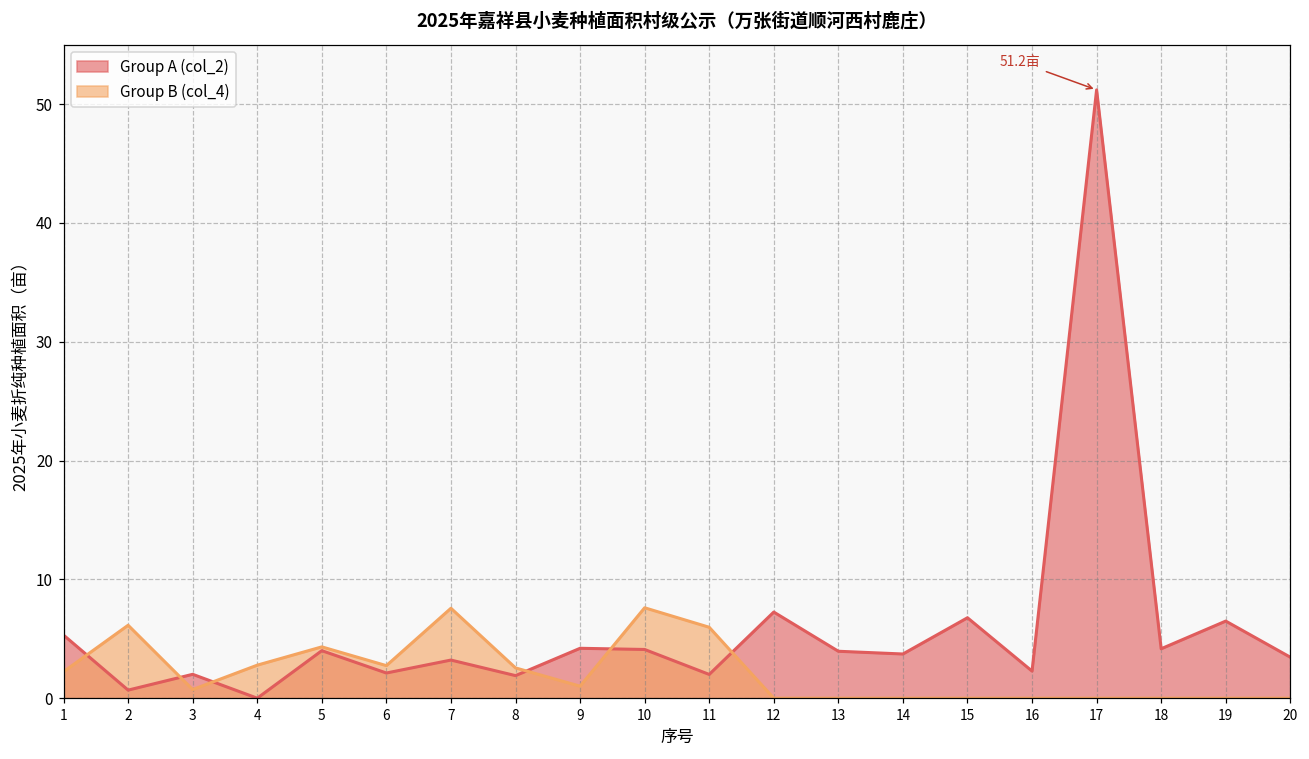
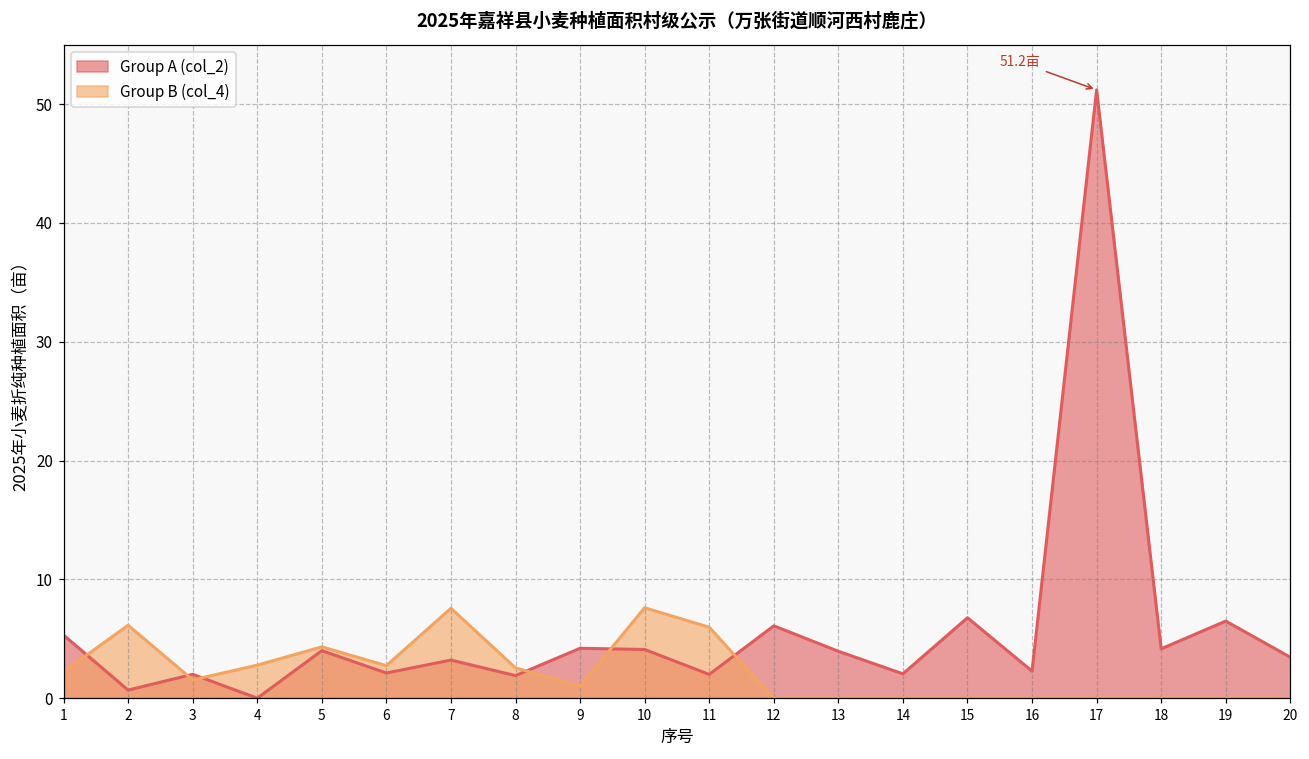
  {
    "Group A (col_2)": {
      "1": 5.3,
      "2": 0.7,
      "3": 2.0,
      "4": 0.0,
      "5": 4.0,
      "6": 2.1,
      "7": 3.2,
      "8": 1.9,
      "9": 4.2,
      "10": 4.1,
      "11": 2.0,
-     "12": 7.3,
+     "12": 6.1,
      "13": 4.0,
-     "14": 3.7,
+     "14": 2.1,
      "15": 6.8,
      "16": 2.3,
      "18": 4.2,
      "19": 6.5,
      "20": 3.5
    },
    "Group B (col_4)": {
      "1": 2.2,
      "2": 6.1,
-     "3": 0.7,
+     "3": 1.5,
      "4": 2.8,
      "5": 4.3,
      "6": 2.7,
      "7": 7.6,
      "8": 2.6,
      "9": 1.0,
      "10": 7.6,
      "11": 6.0,
      "12": 0.0,
      "13": 0.0,
      "14": 0.0,
      "15": 0.0,
      "16": 0.0,
      "17": 0.0,
      "18": 0.0,
      "19": 0.0,
      "20": 0.0
    }
  }
